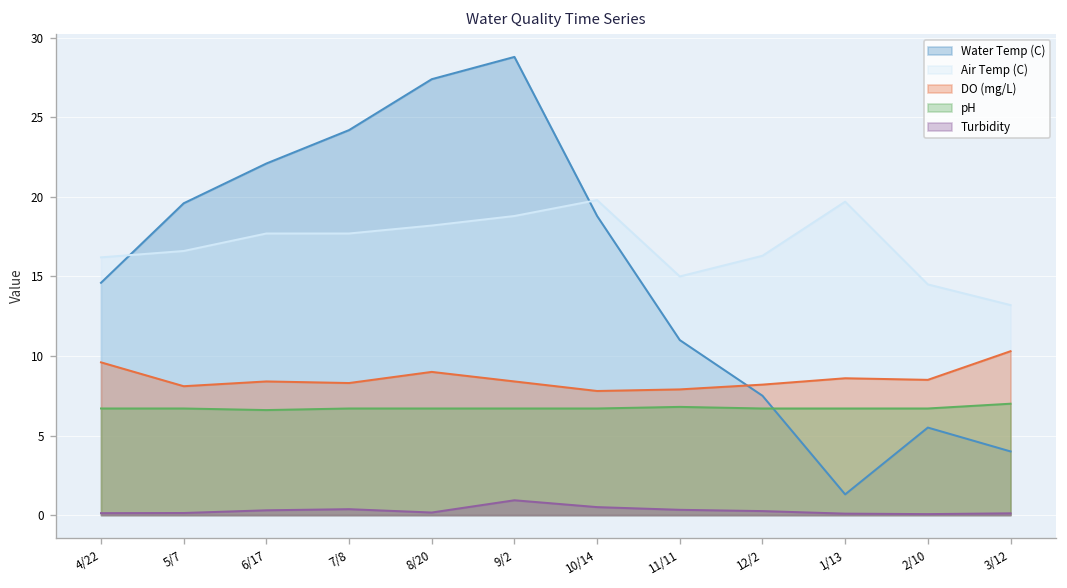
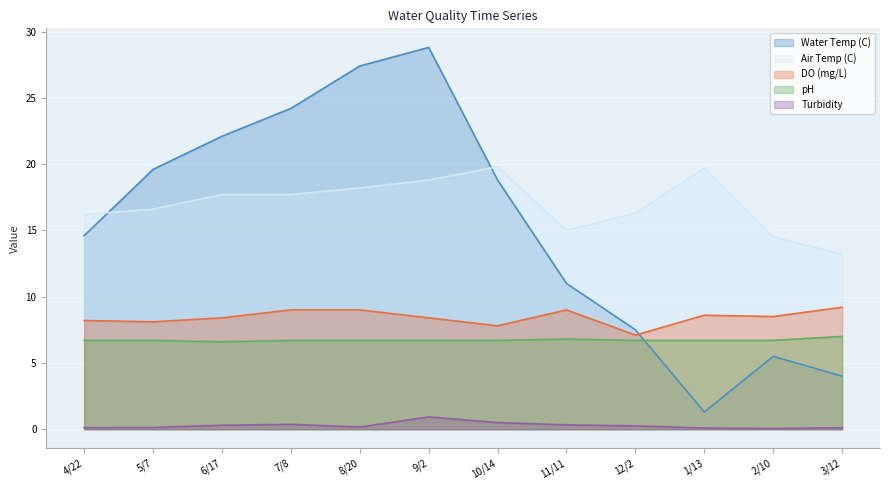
  {
    "Air Temp (C)": {
      "4/22": 16.2,
      "5/7": 16.6,
      "6/17": 17.7,
      "7/8": 17.7,
      "8/20": 18.2,
      "9/2": 18.8,
      "10/14": 19.8,
      "11/11": 15.0,
      "12/2": 16.3,
      "1/13": 19.7,
      "2/10": 14.5,
      "3/12": 13.2
    },
    "DO (mg/L)": {
-     "4/22": 9.6,
+     "4/22": 8.2,
      "5/7": 8.1,
      "6/17": 8.4,
-     "7/8": 8.3,
+     "7/8": 9.0,
      "8/20": 9.0,
      "9/2": 8.4,
      "10/14": 7.8,
-     "11/11": 7.9,
-     "12/2": 8.2,
+     "11/11": 9.0,
+     "12/2": 7.1,
      "1/13": 8.6,
      "2/10": 8.5,
-     "3/12": 10.3
+     "3/12": 9.2
    }
  }
